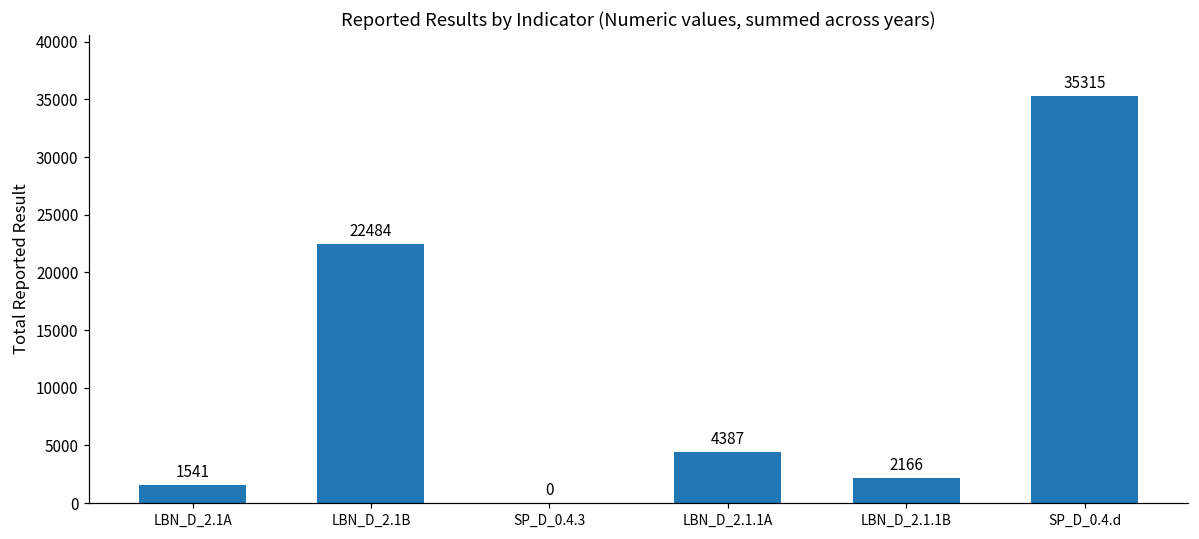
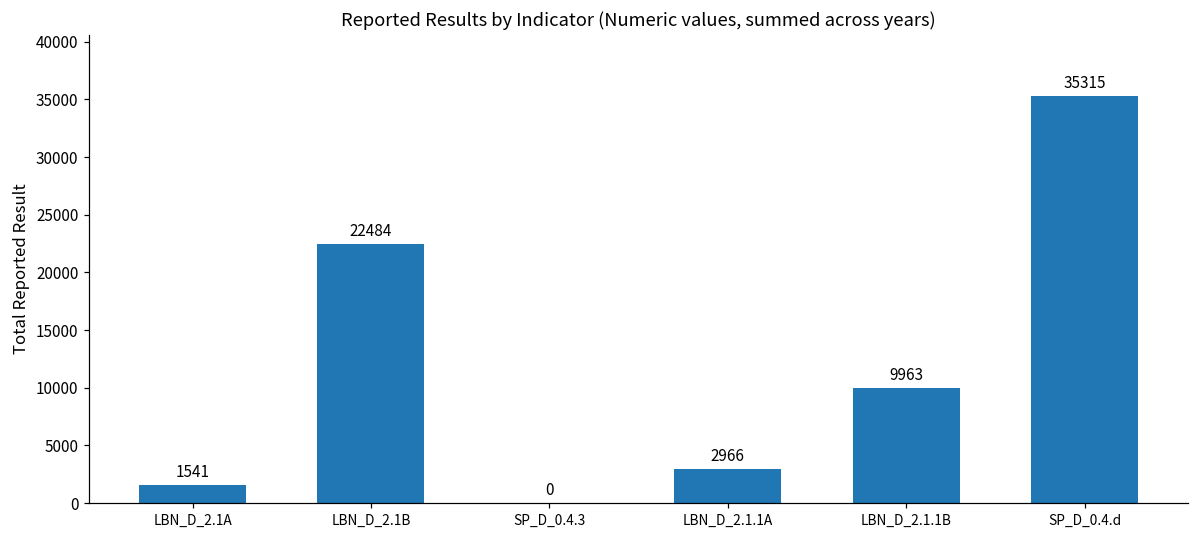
  {
    "LBN_D_2.1A": 1541,
    "LBN_D_2.1B": 22484,
    "SP_D_0.4.3": 0,
-   "LBN_D_2.1.1A": 4387,
-   "LBN_D_2.1.1B": 2166,
+   "LBN_D_2.1.1A": 2966,
+   "LBN_D_2.1.1B": 9963,
    "SP_D_0.4.d": 35315
  }
